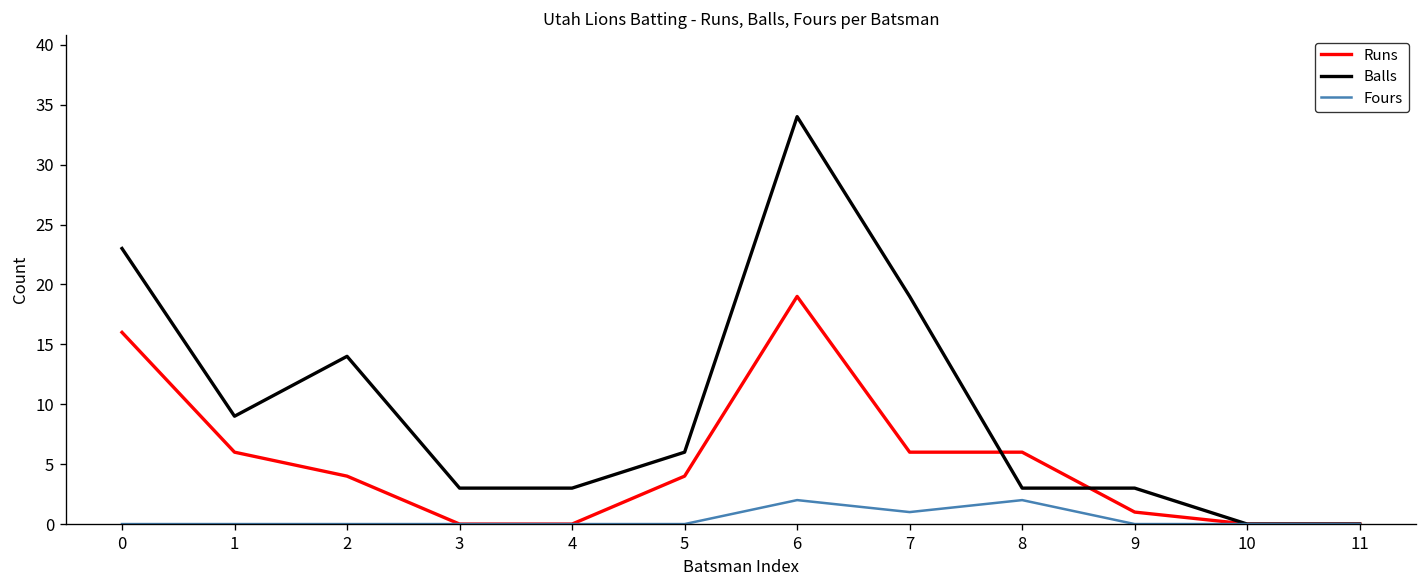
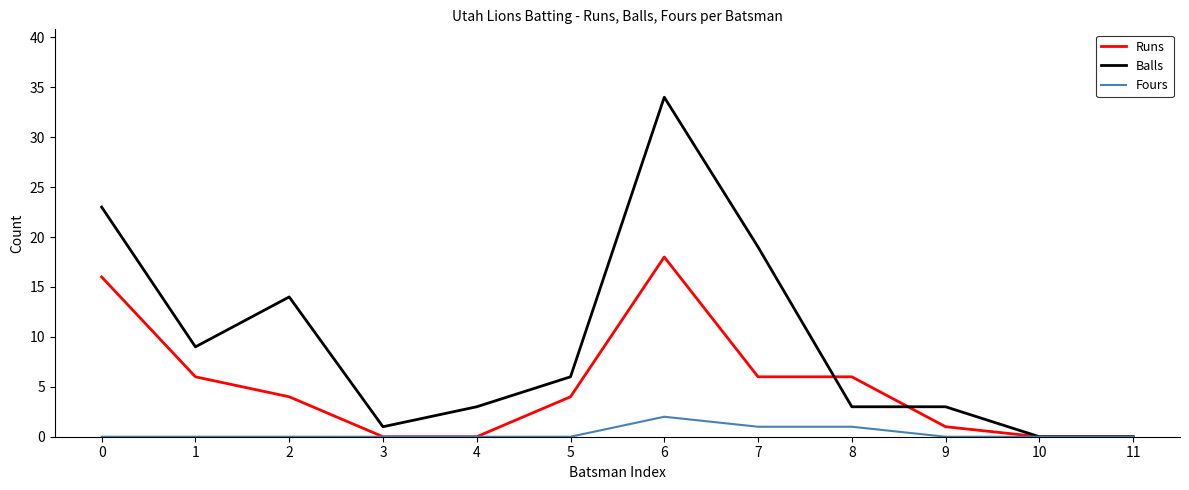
  {
    "Runs": {
      "0": 16,
      "1": 6,
      "2": 4,
      "5": 4,
-     "6": 19,
+     "6": 18,
      "7": 6,
      "8": 6,
      "9": 1
    },
    "Balls": {
      "0": 23,
      "1": 9,
      "2": 14,
-     "3": 3,
+     "3": 1,
      "4": 3,
      "5": 6,
      "6": 34,
      "7": 19,
      "8": 3,
      "9": 3
    },
    "Fours": {
      "0": 0,
      "1": 0,
      "2": 0,
      "5": 0,
      "6": 2,
      "7": 1,
-     "8": 2,
+     "8": 1,
      "9": 0
    }
  }
